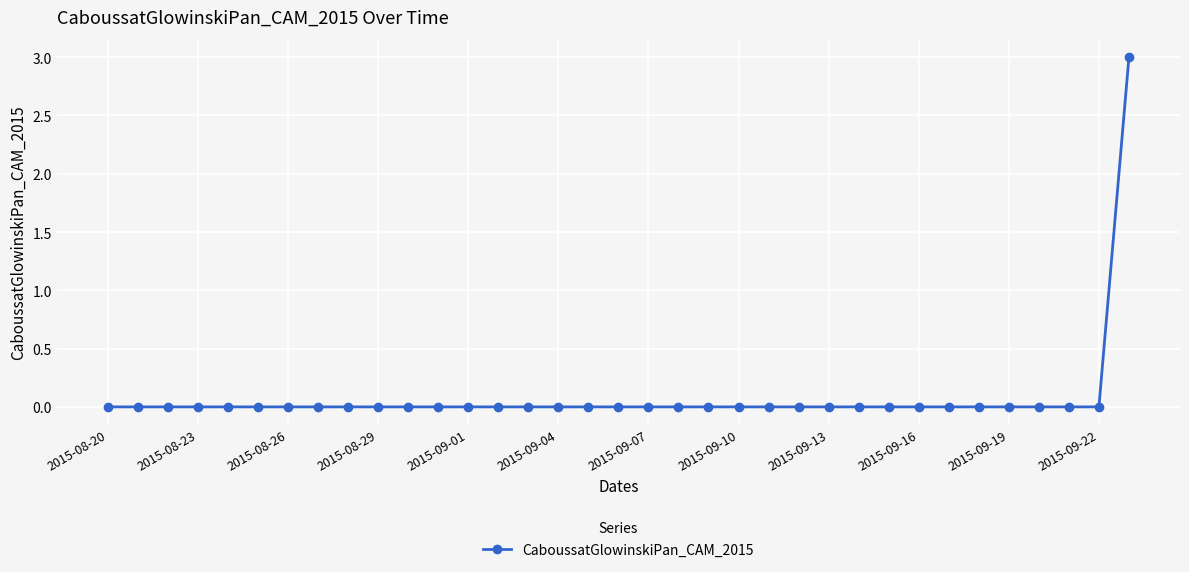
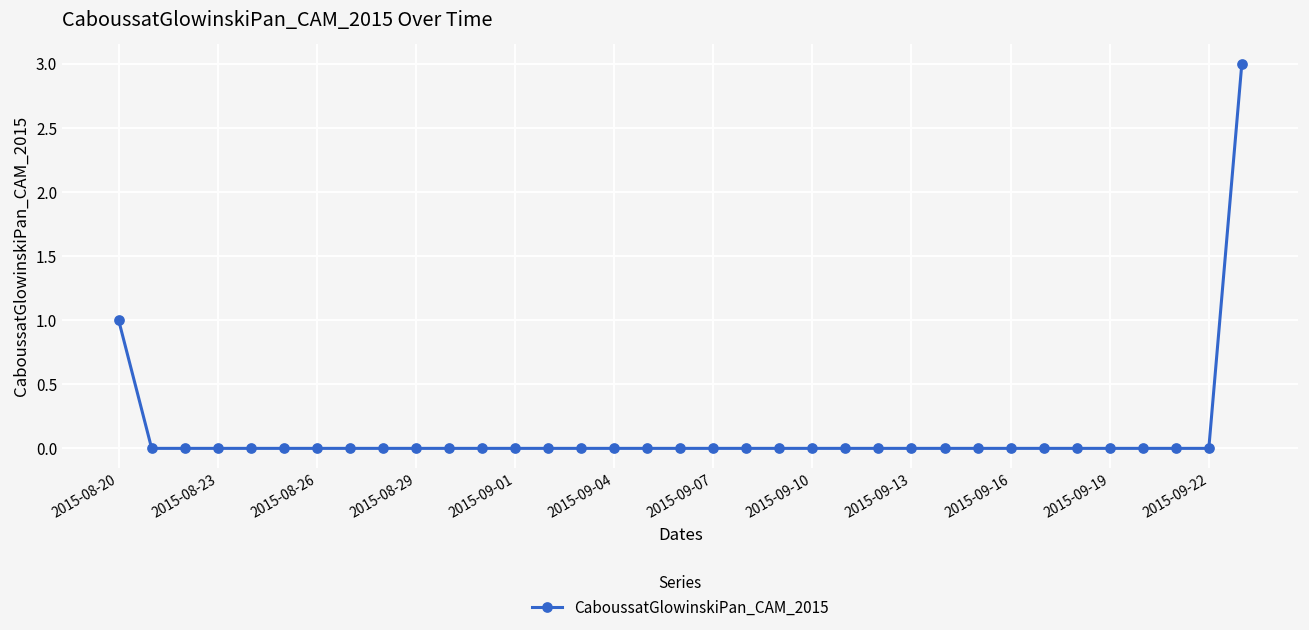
  {
-   "2015-08-20": 0,
+   "2015-08-20": 1,
    "2015-08-23": 0,
    "2015-08-26": 0,
    "2015-08-29": 0,
    "2015-09-01": 0,
    "2015-09-04": 0,
    "2015-09-07": 0,
    "2015-09-10": 0,
    "2015-09-13": 0,
    "2015-09-16": 0,
    "2015-09-19": 0,
    "2015-09-22": 0
  }
